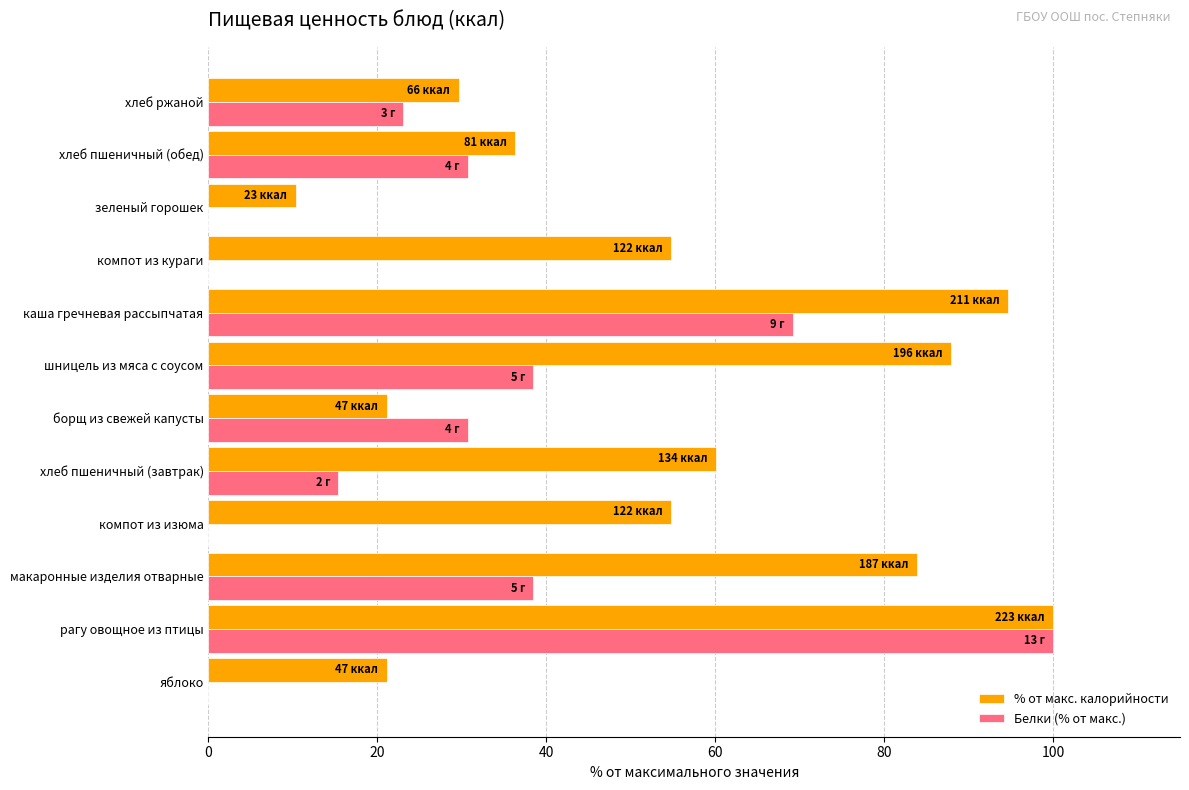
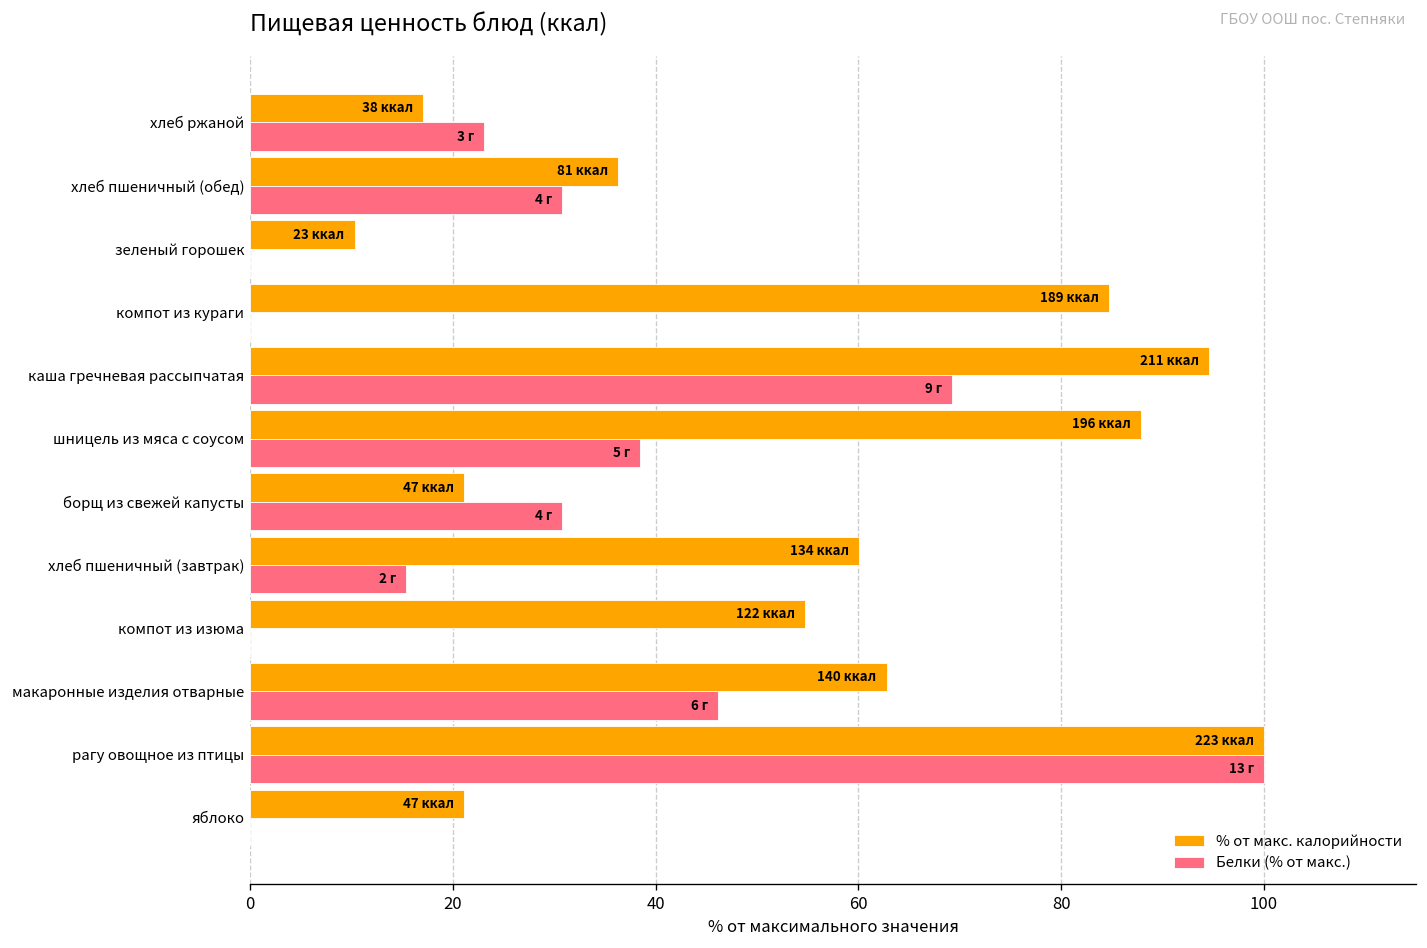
  {
    "% от макс. калорийности": {
-     "хлеб ржаной": 66,
-     "компот из кураги": 122,
-     "макаронные изделия отварные": 187
+     "хлеб ржаной": 38,
+     "компот из кураги": 189,
+     "макаронные изделия отварные": 140
    },
    "Белки (% от макс.)": {
-     "макаронные изделия отварные": 5
+     "макаронные изделия отварные": 6
    }
  }
